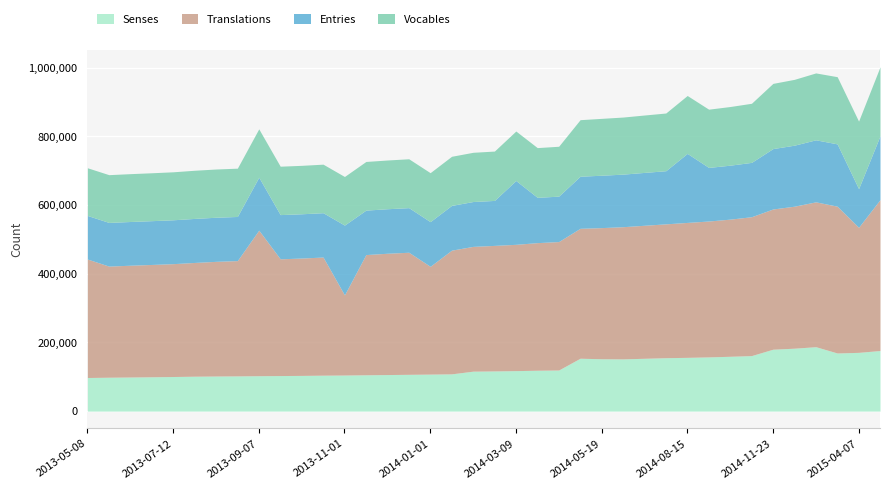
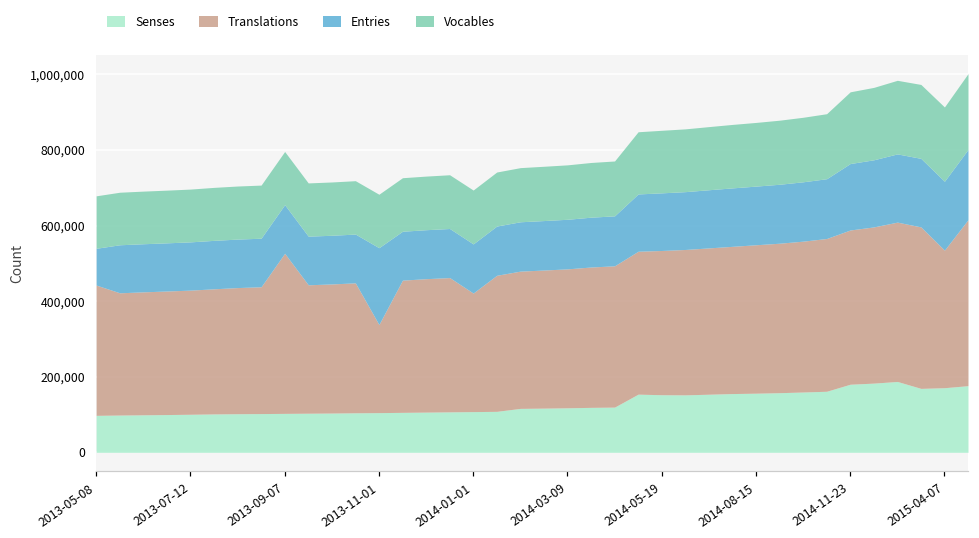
  {
    "Translations": {
      "2013-05-08": "340,000",
      "2013-07-12": "330,000",
      "2013-09-07": "420,000",
      "2013-11-01": "230,000",
      "2014-01-01": "310,000",
      "2014-03-09": "370,000",
      "2014-05-19": "380,000",
      "2014-08-15": "390,000",
      "2014-11-23": "410,000",
      "2015-04-07": "360,000"
    },
    "Entries": {
-     "2013-05-08": "130,000",
+     "2013-05-08": "100,000",
      "2013-07-12": "130,000",
-     "2013-09-07": "150,000",
+     "2013-09-07": "130,000",
      "2013-11-01": "200,000",
      "2014-01-01": "130,000",
-     "2014-03-09": "190,000",
+     "2014-03-09": "130,000",
      "2014-05-19": "150,000",
-     "2014-08-15": "200,000",
+     "2014-08-15": "160,000",
      "2014-11-23": "180,000",
-     "2015-04-07": "110,000"
+     "2015-04-07": "180,000"
    }
  }
